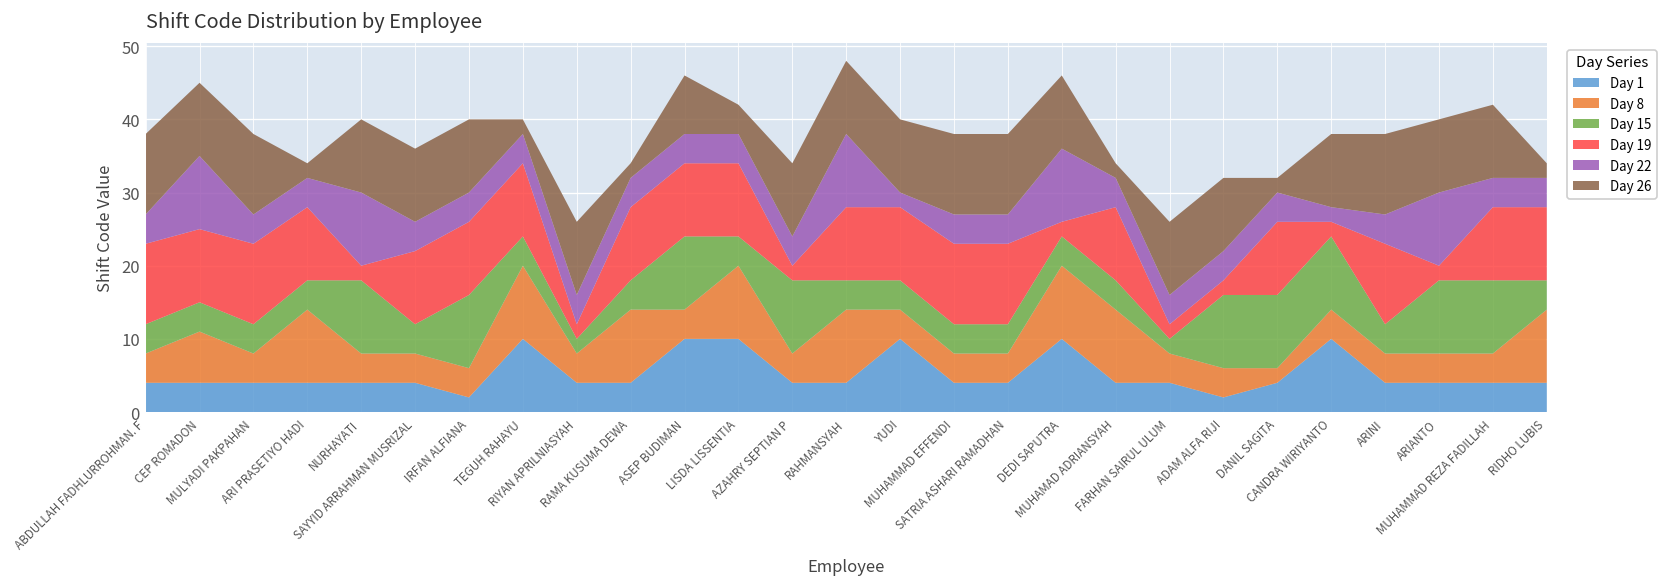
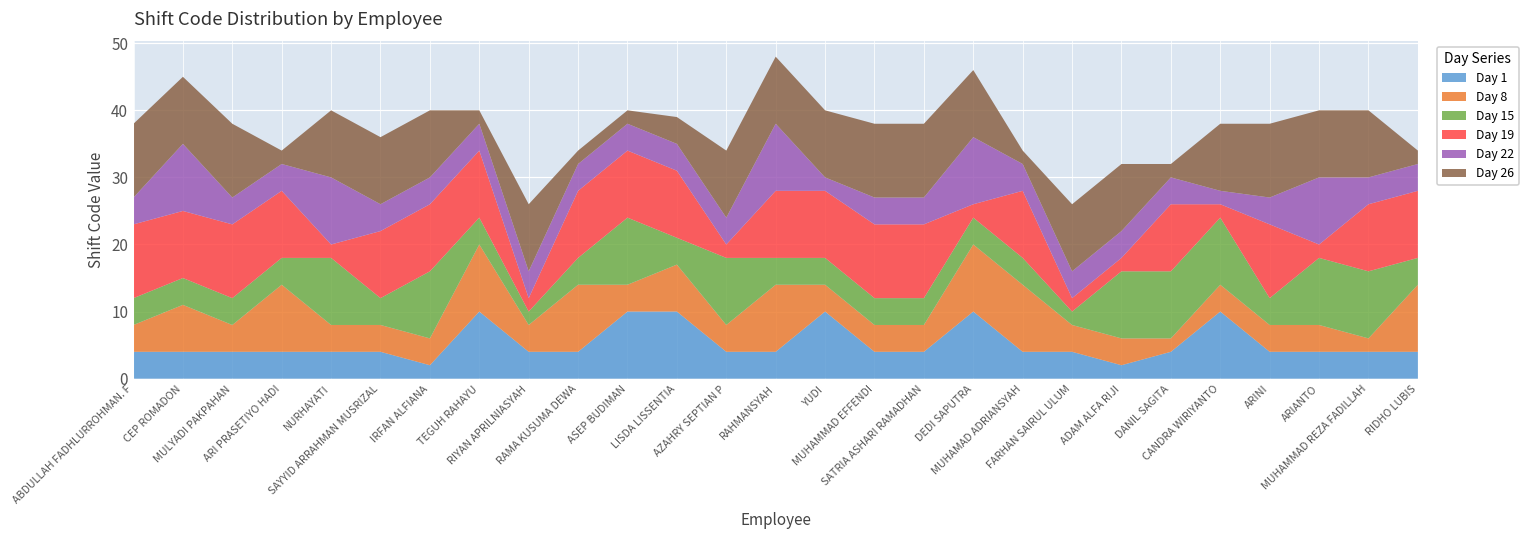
  {
    "Day 1": {
      "ABDULLAH FADHLURROHMAN. F": 4,
      "CEP ROMADON": 4,
      "MULYADI PAKPAHAN": 4,
      "ARI PRASETIYO HADI": 4,
      "NURHAYATI": 4,
      "SAYYID ARRAHMAN MUSRIZAL": 4,
      "IRFAN ALFIANA": 2,
      "TEGUH RAHAYU": 10,
      "RIYAN APRILNIASYAH": 4,
      "RAMA KUSUMA DEWA": 4,
      "ASEP BUDIMAN": 10,
      "LISDA LISSENTIA": 10,
      "AZAHRY SEPTIAN P": 4,
      "RAHMANSYAH": 4,
      "YUDI": 10,
      "MUHAMMAD EFFENDI": 4,
      "SATRIA ASHARI RAMADHAN": 4,
      "DEDI SAPUTRA": 10,
      "MUHAMAD ADRIANSYAH": 4,
      "FARHAN SAIRUL ULUM": 4,
      "ADAM ALFA RIJI": 2,
      "DANIL SAGITA": 4,
      "CANDRA WIRIYANTO": 10,
      "ARINI": 4,
      "ARIANTO": 4,
      "MUHAMMAD REZA FADILLAH": 4,
      "RIDHO LUBIS": 4
    },
    "Day 8": {
      "ABDULLAH FADHLURROHMAN. F": 4,
      "CEP ROMADON": 7,
      "MULYADI PAKPAHAN": 4,
      "ARI PRASETIYO HADI": 10,
      "NURHAYATI": 4,
      "SAYYID ARRAHMAN MUSRIZAL": 4,
      "IRFAN ALFIANA": 4,
      "TEGUH RAHAYU": 10,
      "RIYAN APRILNIASYAH": 4,
      "RAMA KUSUMA DEWA": 10,
      "ASEP BUDIMAN": 4,
-     "LISDA LISSENTIA": 10,
+     "LISDA LISSENTIA": 7,
      "AZAHRY SEPTIAN P": 4,
      "RAHMANSYAH": 10,
      "YUDI": 4,
      "MUHAMMAD EFFENDI": 4,
      "SATRIA ASHARI RAMADHAN": 4,
      "DEDI SAPUTRA": 10,
      "MUHAMAD ADRIANSYAH": 10,
      "FARHAN SAIRUL ULUM": 4,
      "ADAM ALFA RIJI": 4,
      "DANIL SAGITA": 2,
      "CANDRA WIRIYANTO": 4,
      "ARINI": 4,
      "ARIANTO": 4,
-     "MUHAMMAD REZA FADILLAH": 4,
+     "MUHAMMAD REZA FADILLAH": 2,
      "RIDHO LUBIS": 10
    },
    "Day 15": {
      "ABDULLAH FADHLURROHMAN. F": 4,
      "CEP ROMADON": 4,
      "MULYADI PAKPAHAN": 4,
      "ARI PRASETIYO HADI": 4,
      "NURHAYATI": 10,
      "SAYYID ARRAHMAN MUSRIZAL": 4,
      "IRFAN ALFIANA": 10,
      "TEGUH RAHAYU": 4,
      "RIYAN APRILNIASYAH": 2,
      "RAMA KUSUMA DEWA": 4,
      "ASEP BUDIMAN": 10,
      "LISDA LISSENTIA": 4,
      "AZAHRY SEPTIAN P": 10,
      "RAHMANSYAH": 4,
      "YUDI": 4,
      "MUHAMMAD EFFENDI": 4,
      "SATRIA ASHARI RAMADHAN": 4,
      "DEDI SAPUTRA": 4,
      "MUHAMAD ADRIANSYAH": 4,
      "FARHAN SAIRUL ULUM": 2,
      "ADAM ALFA RIJI": 10,
      "DANIL SAGITA": 10,
      "CANDRA WIRIYANTO": 10,
      "ARINI": 4,
      "ARIANTO": 10,
      "MUHAMMAD REZA FADILLAH": 10,
      "RIDHO LUBIS": 4
    },
    "Day 19": {
      "ABDULLAH FADHLURROHMAN. F": 11,
      "CEP ROMADON": 10,
      "MULYADI PAKPAHAN": 11,
      "ARI PRASETIYO HADI": 10,
      "NURHAYATI": 2,
      "SAYYID ARRAHMAN MUSRIZAL": 10,
      "IRFAN ALFIANA": 10,
      "TEGUH RAHAYU": 10,
      "RIYAN APRILNIASYAH": 2,
      "RAMA KUSUMA DEWA": 10,
      "ASEP BUDIMAN": 10,
      "LISDA LISSENTIA": 10,
      "AZAHRY SEPTIAN P": 2,
      "RAHMANSYAH": 10,
      "YUDI": 10,
      "MUHAMMAD EFFENDI": 11,
      "SATRIA ASHARI RAMADHAN": 11,
      "DEDI SAPUTRA": 2,
      "MUHAMAD ADRIANSYAH": 10,
      "FARHAN SAIRUL ULUM": 2,
      "ADAM ALFA RIJI": 2,
      "DANIL SAGITA": 10,
      "CANDRA WIRIYANTO": 2,
      "ARINI": 11,
      "ARIANTO": 2,
      "MUHAMMAD REZA FADILLAH": 10,
      "RIDHO LUBIS": 10
    },
    "Day 22": {
      "ABDULLAH FADHLURROHMAN. F": 4,
      "CEP ROMADON": 10,
      "MULYADI PAKPAHAN": 4,
      "ARI PRASETIYO HADI": 4,
      "NURHAYATI": 10,
      "SAYYID ARRAHMAN MUSRIZAL": 4,
      "IRFAN ALFIANA": 4,
      "TEGUH RAHAYU": 4,
      "RIYAN APRILNIASYAH": 4,
      "RAMA KUSUMA DEWA": 4,
      "ASEP BUDIMAN": 4,
      "LISDA LISSENTIA": 4,
      "AZAHRY SEPTIAN P": 4,
      "RAHMANSYAH": 10,
      "YUDI": 2,
      "MUHAMMAD EFFENDI": 4,
      "SATRIA ASHARI RAMADHAN": 4,
      "DEDI SAPUTRA": 10,
      "MUHAMAD ADRIANSYAH": 4,
      "FARHAN SAIRUL ULUM": 4,
      "ADAM ALFA RIJI": 4,
      "DANIL SAGITA": 4,
      "CANDRA WIRIYANTO": 2,
      "ARINI": 4,
      "ARIANTO": 10,
      "MUHAMMAD REZA FADILLAH": 4,
      "RIDHO LUBIS": 4
    },
    "Day 26": {
      "ABDULLAH FADHLURROHMAN. F": 11,
      "CEP ROMADON": 10,
      "MULYADI PAKPAHAN": 11,
      "ARI PRASETIYO HADI": 2,
      "NURHAYATI": 10,
      "SAYYID ARRAHMAN MUSRIZAL": 10,
      "IRFAN ALFIANA": 10,
      "TEGUH RAHAYU": 2,
      "RIYAN APRILNIASYAH": 10,
      "RAMA KUSUMA DEWA": 2,
-     "ASEP BUDIMAN": 8,
+     "ASEP BUDIMAN": 2,
      "LISDA LISSENTIA": 4,
      "AZAHRY SEPTIAN P": 10,
      "RAHMANSYAH": 10,
      "YUDI": 10,
      "MUHAMMAD EFFENDI": 11,
      "SATRIA ASHARI RAMADHAN": 11,
      "DEDI SAPUTRA": 10,
      "MUHAMAD ADRIANSYAH": 2,
      "FARHAN SAIRUL ULUM": 10,
      "ADAM ALFA RIJI": 10,
      "DANIL SAGITA": 2,
      "CANDRA WIRIYANTO": 10,
      "ARINI": 11,
      "ARIANTO": 10,
      "MUHAMMAD REZA FADILLAH": 10,
      "RIDHO LUBIS": 2
    }
  }
